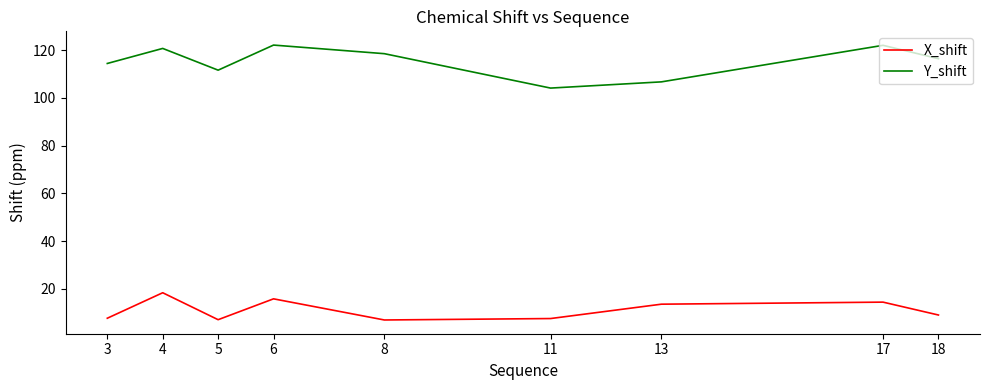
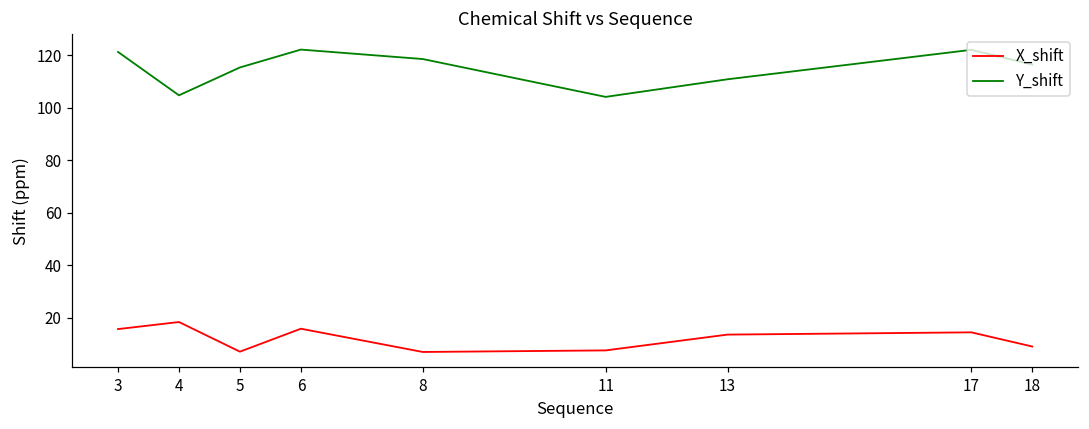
  {
    "X_shift": {
-     "3": 8,
+     "3": 16,
      "4": 18,
      "5": 7,
      "6": 16,
      "8": 7,
      "11": 8,
      "13": 14,
      "17": 15,
      "18": 9
    },
    "Y_shift": {
-     "3": 114,
-     "4": 121,
-     "5": 112,
+     "3": 121,
+     "4": 105,
+     "5": 115,
      "6": 122,
      "8": 119,
      "11": 104,
-     "13": 107
+     "13": 111
    }
  }
